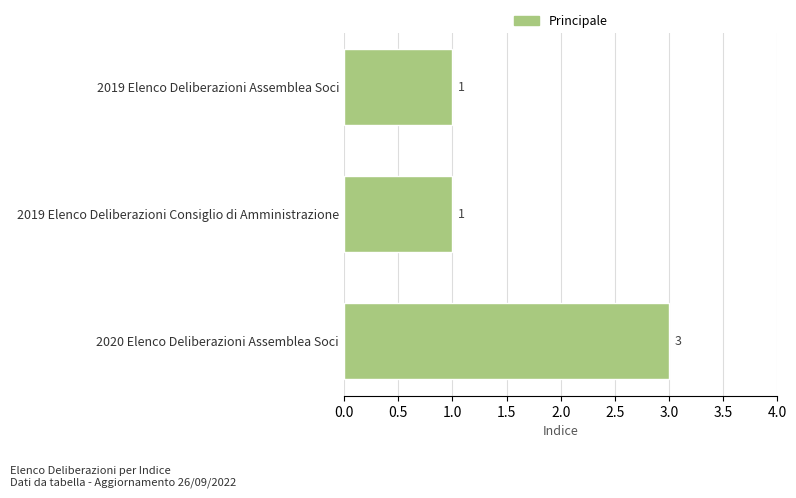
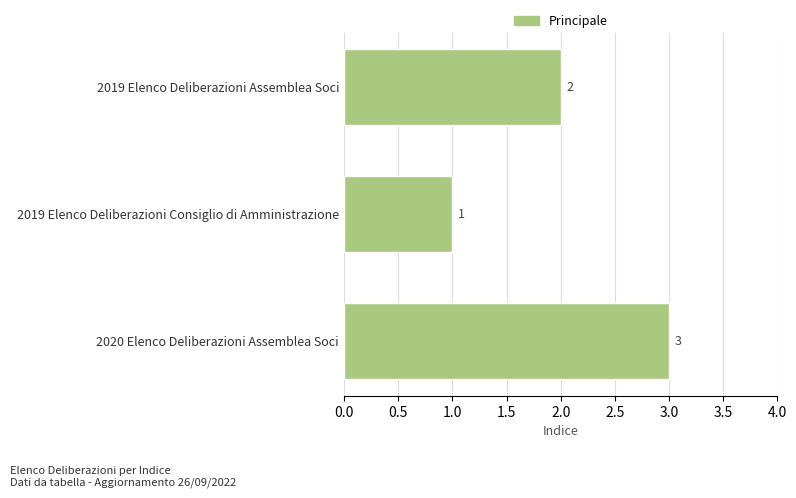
  {
-   "2019 Elenco Deliberazioni Assemblea Soci": 1,
+   "2019 Elenco Deliberazioni Assemblea Soci": 2,
    "2019 Elenco Deliberazioni Consiglio di Amministrazione": 1,
    "2020 Elenco Deliberazioni Assemblea Soci": 3
  }
